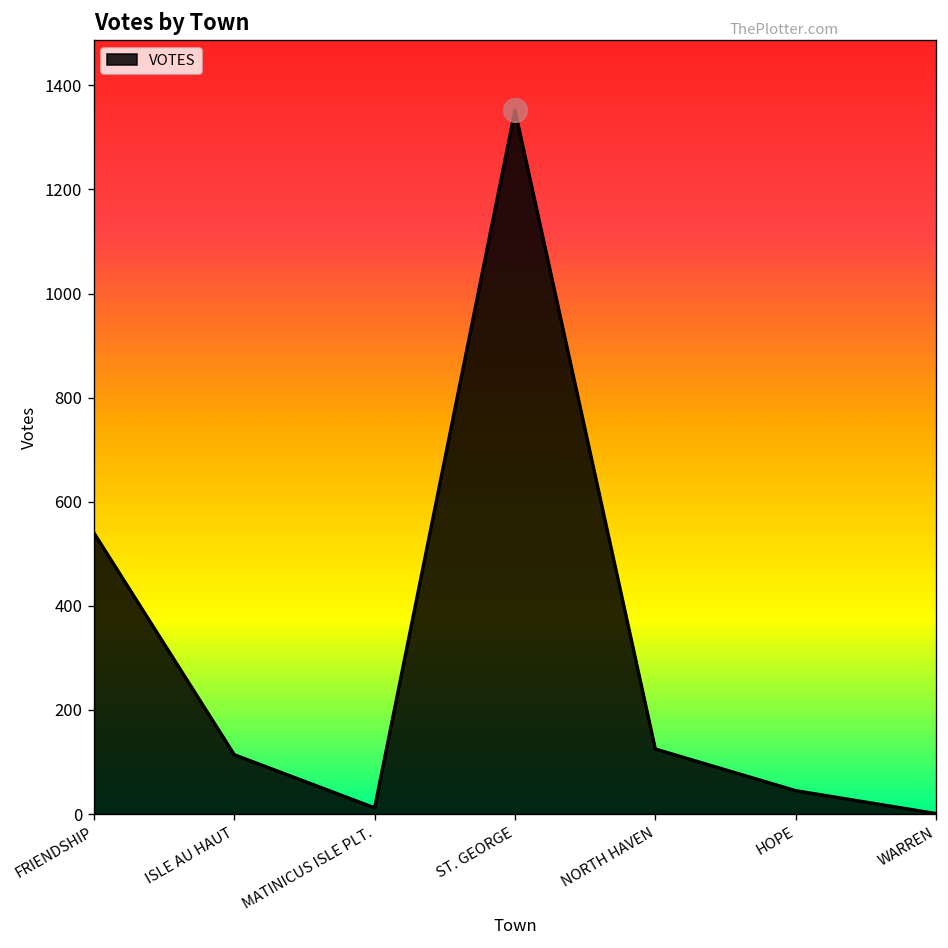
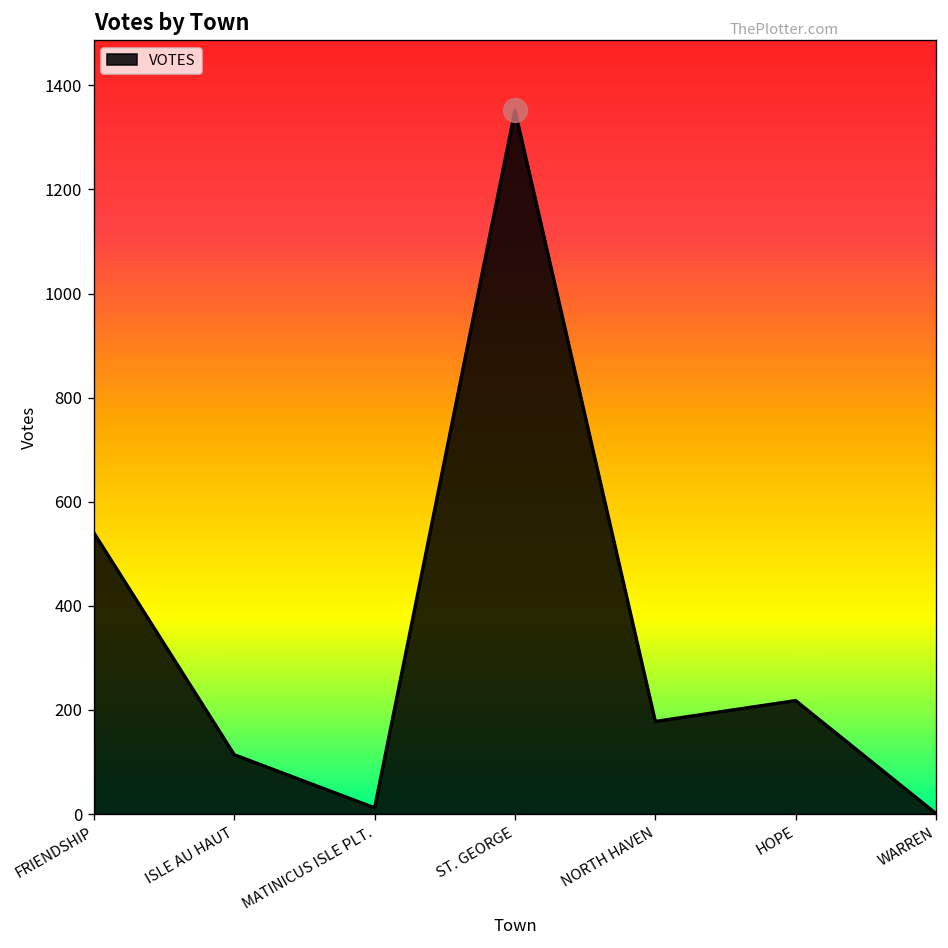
  {
    "VOTES": {
      "FRIENDSHIP": 540,
      "ISLE AU HAUT": 110,
      "MATINICUS ISLE PLT.": 10,
-     "NORTH HAVEN": 130,
-     "HOPE": 50,
+     "NORTH HAVEN": 180,
+     "HOPE": 220,
      "WARREN": 0
    }
  }
